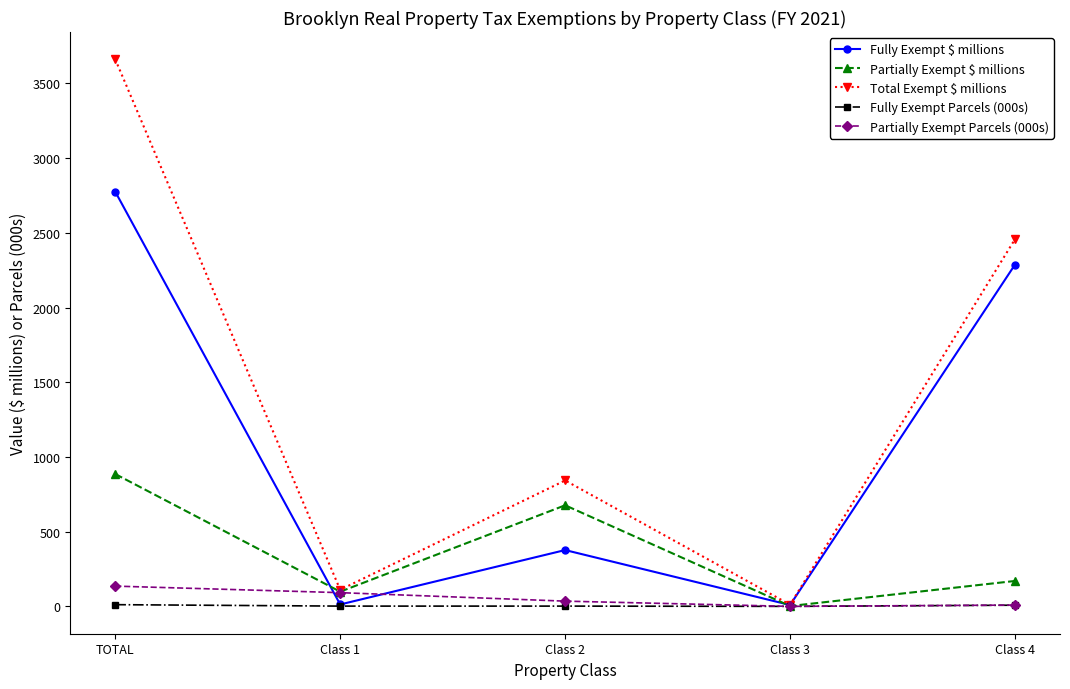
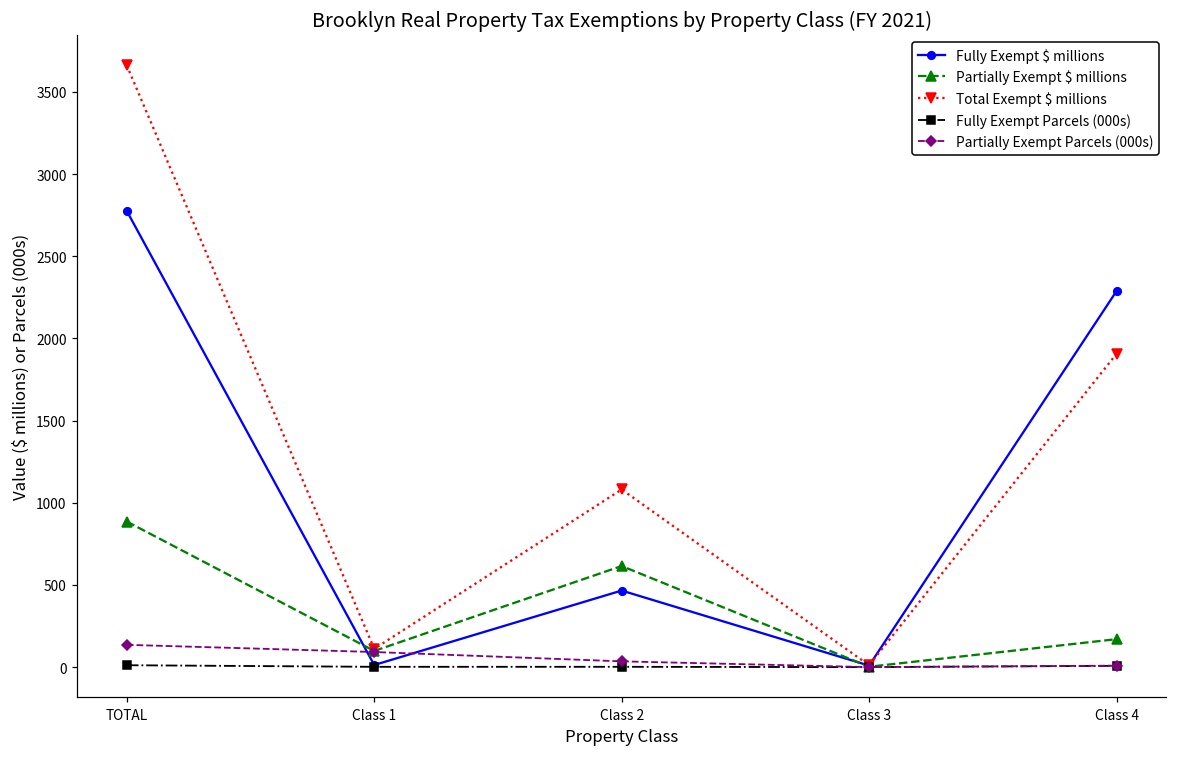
  {
    "Fully Exempt $ millions": {
      "TOTAL": 2780,
-     "Class 2": 380,
+     "Class 2": 470,
      "Class 4": 2290
    },
    "Partially Exempt $ millions": {
      "TOTAL": 890,
-     "Class 2": 680,
+     "Class 2": 620,
      "Class 4": 170
    },
    "Total Exempt $ millions": {
      "TOTAL": 3660,
-     "Class 2": 840,
-     "Class 4": 2460
+     "Class 2": 1080,
+     "Class 4": 1910
    },
    "Fully Exempt Parcels (000s)": {
      "TOTAL": 10,
      "Class 2": 0
    },
    "Partially Exempt Parcels (000s)": {
      "TOTAL": 140,
      "Class 2": 30
    }
  }
